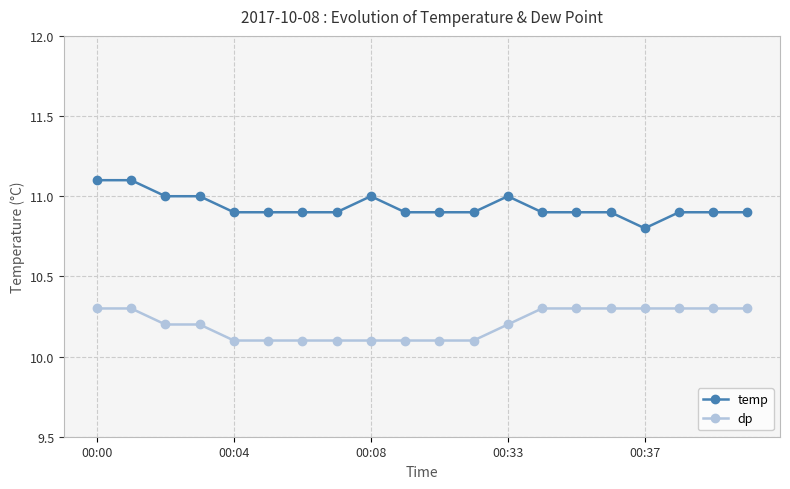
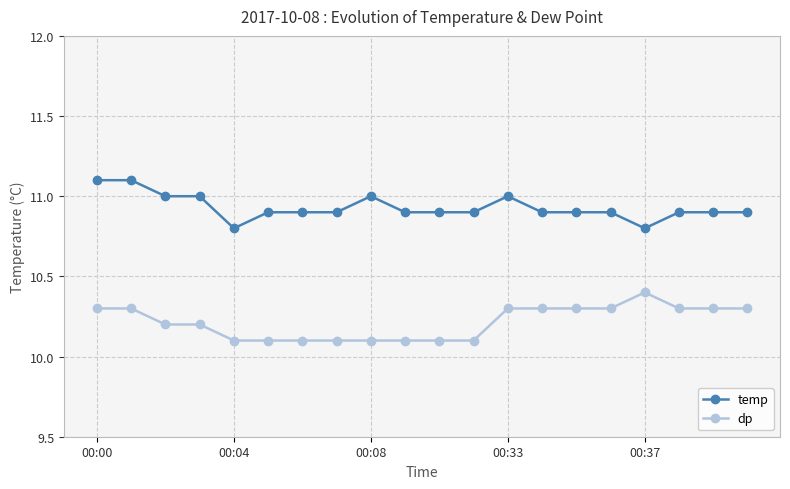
  {
    "temp": {
      "00:00": 11.1,
-     "00:04": 10.9,
+     "00:04": 10.8,
      "00:08": 11.0,
      "00:33": 11.0,
      "00:37": 10.8
    },
    "dp": {
      "00:00": 10.3,
      "00:04": 10.1,
      "00:08": 10.1,
-     "00:33": 10.2,
-     "00:37": 10.3
+     "00:33": 10.3,
+     "00:37": 10.4
    }
  }
